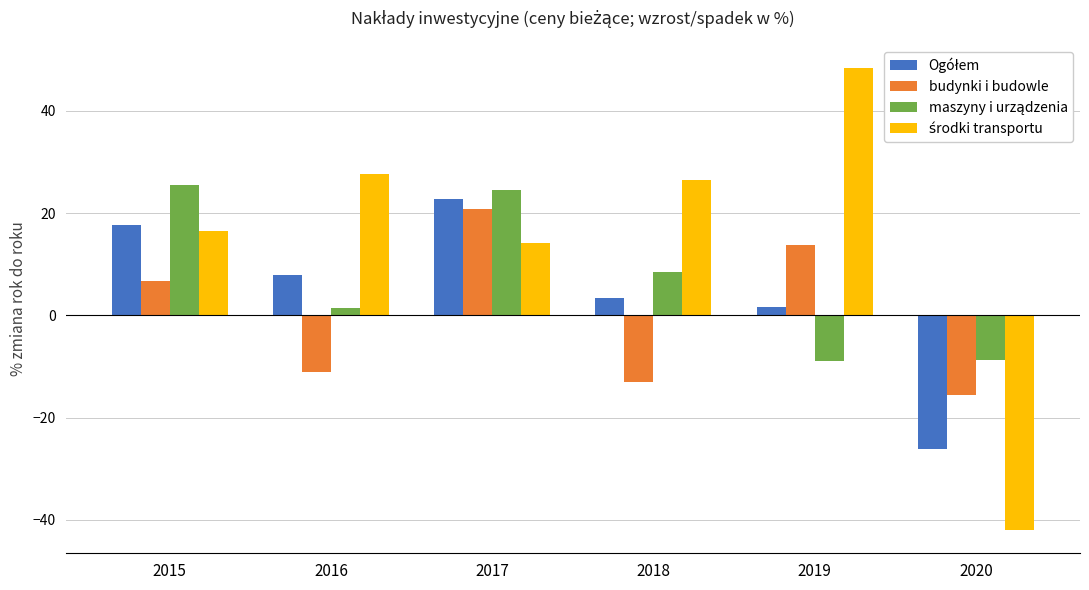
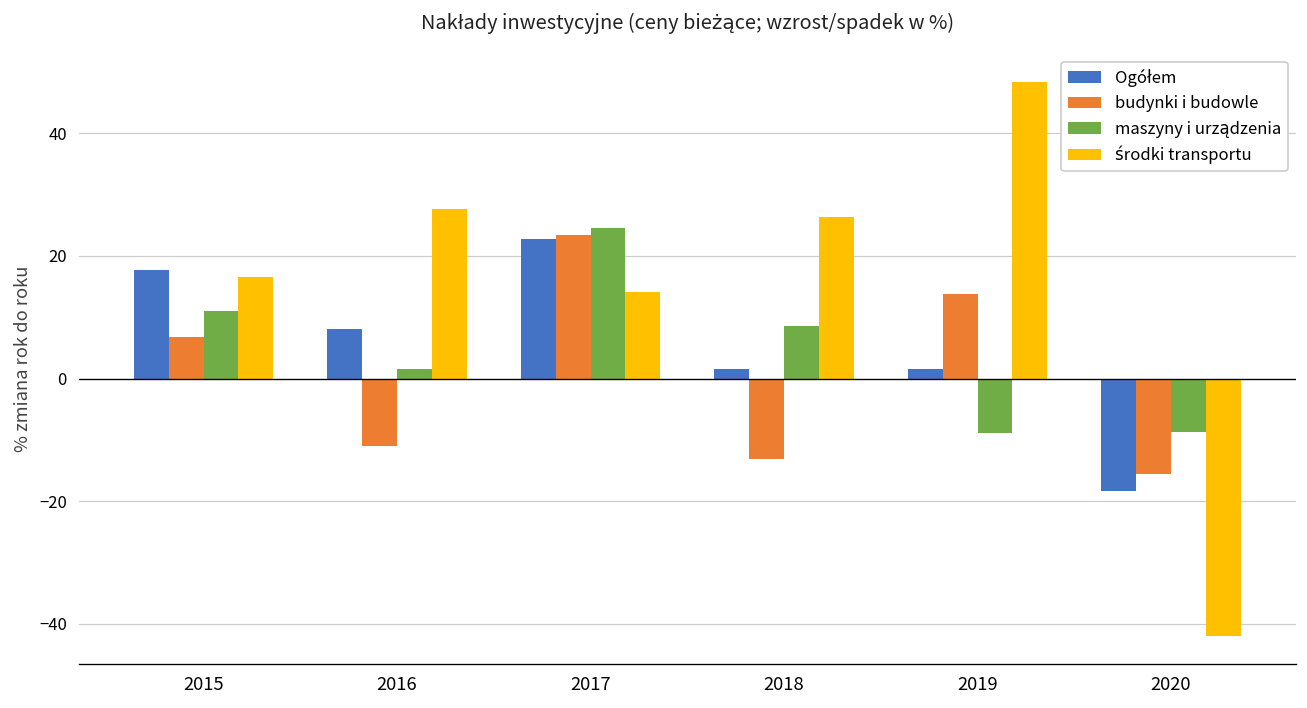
  {
    "Ogółem": {
      "2015": 18,
      "2016": 8,
      "2017": 23,
-     "2018": 4,
+     "2018": 2,
      "2019": 2,
-     "2020": -26
+     "2020": -18
    },
    "budynki i budowle": {
      "2015": 7,
      "2016": -11,
-     "2017": 21,
+     "2017": 23,
      "2018": -13,
      "2019": 14,
      "2020": -16
    },
    "maszyny i urządzenia": {
-     "2015": 26,
+     "2015": 11,
      "2016": 2,
      "2017": 25,
      "2018": 9,
      "2019": -9,
      "2020": -9
    },
    "środki transportu": {
      "2015": 17,
      "2016": 28,
      "2017": 14,
      "2018": 26,
      "2019": 48,
      "2020": -42
    }
  }
